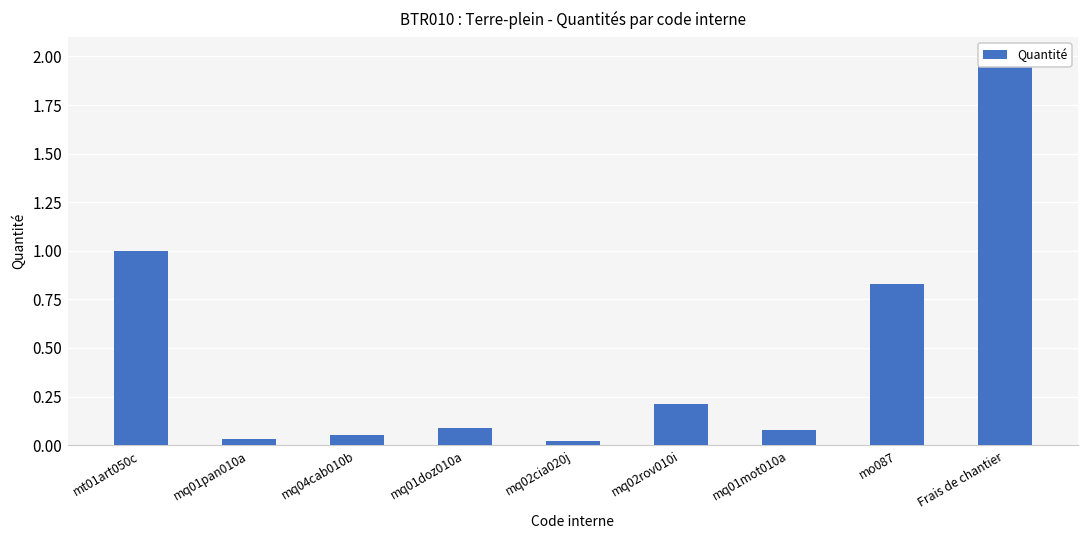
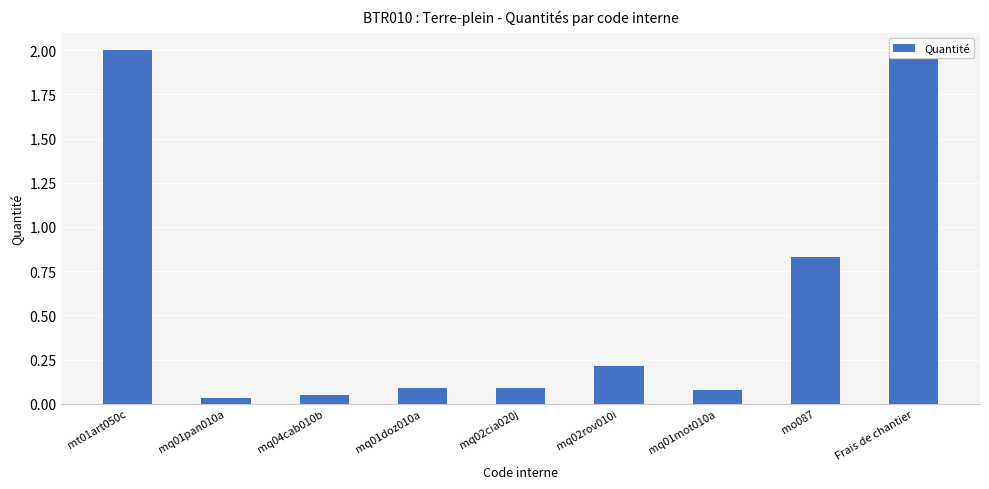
  {
-   "mt01art050c": 1,
+   "mt01art050c": 2,
    "mq01pan010a": 0.03,
    "mq04cab010b": 0.05,
    "mq01doz010a": 0.09,
-   "mq02cia020j": 0.02,
+   "mq02cia020j": 0.09,
    "mq02rov010i": 0.21,
    "mq01mot010a": 0.08,
    "mo087": 0.83
  }
